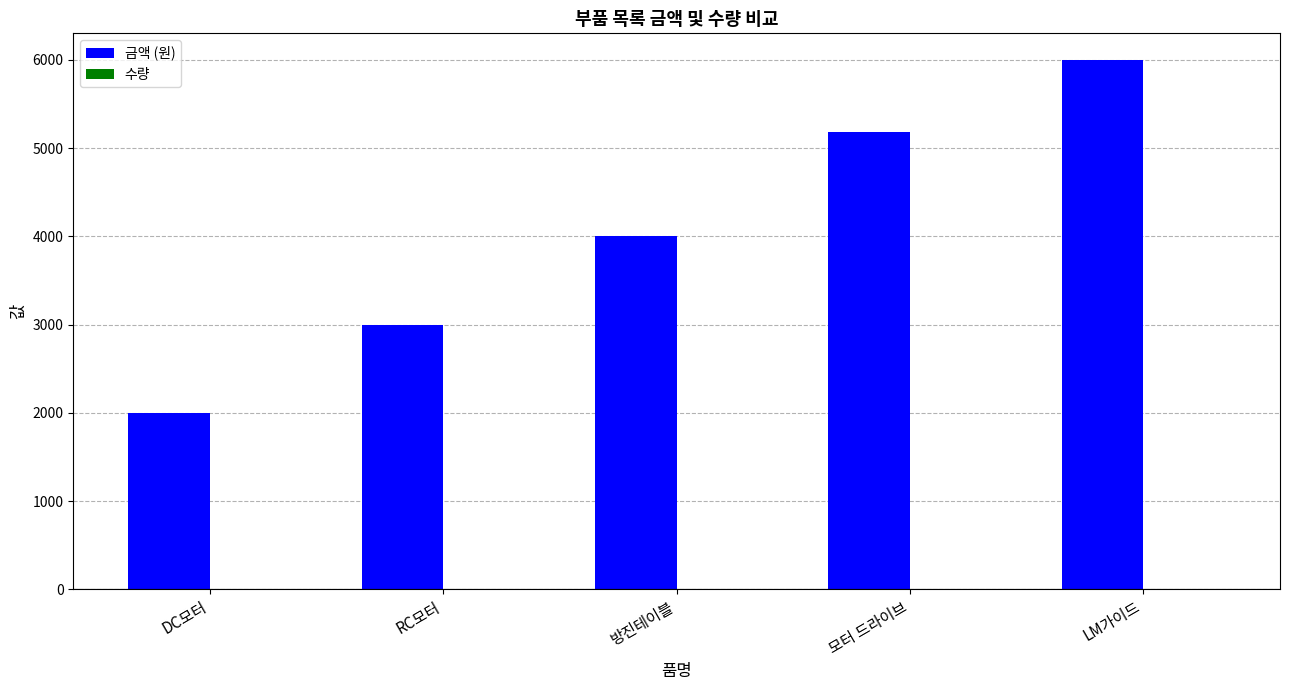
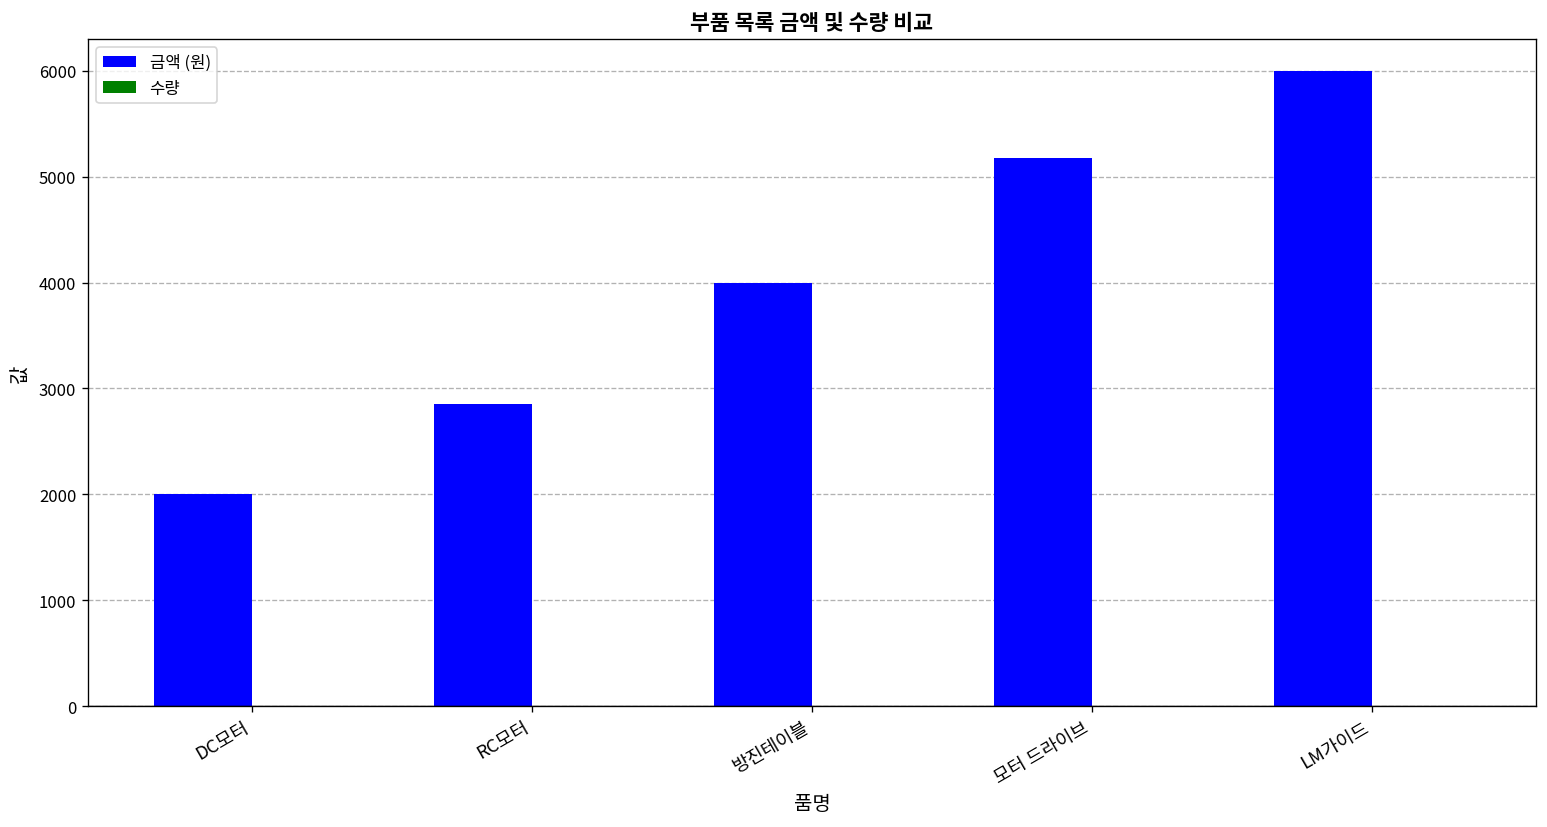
  {
    "금액 (원)": {
      "DC모터": 2000,
-     "RC모터": 3000,
+     "RC모터": 2900,
      "방진테이블": 4000,
      "모터 드라이브": 5200,
      "LM가이드": 6000
    }
  }
